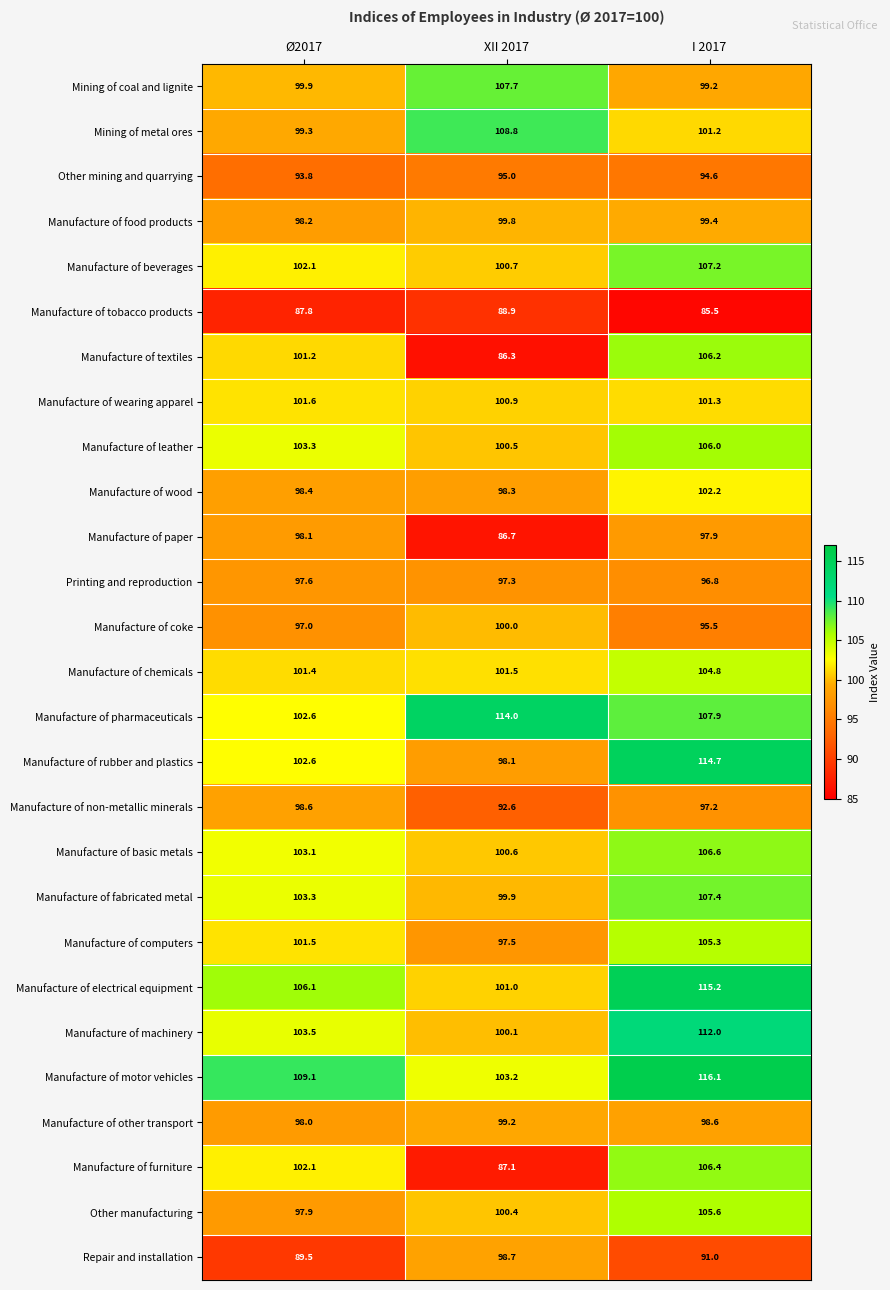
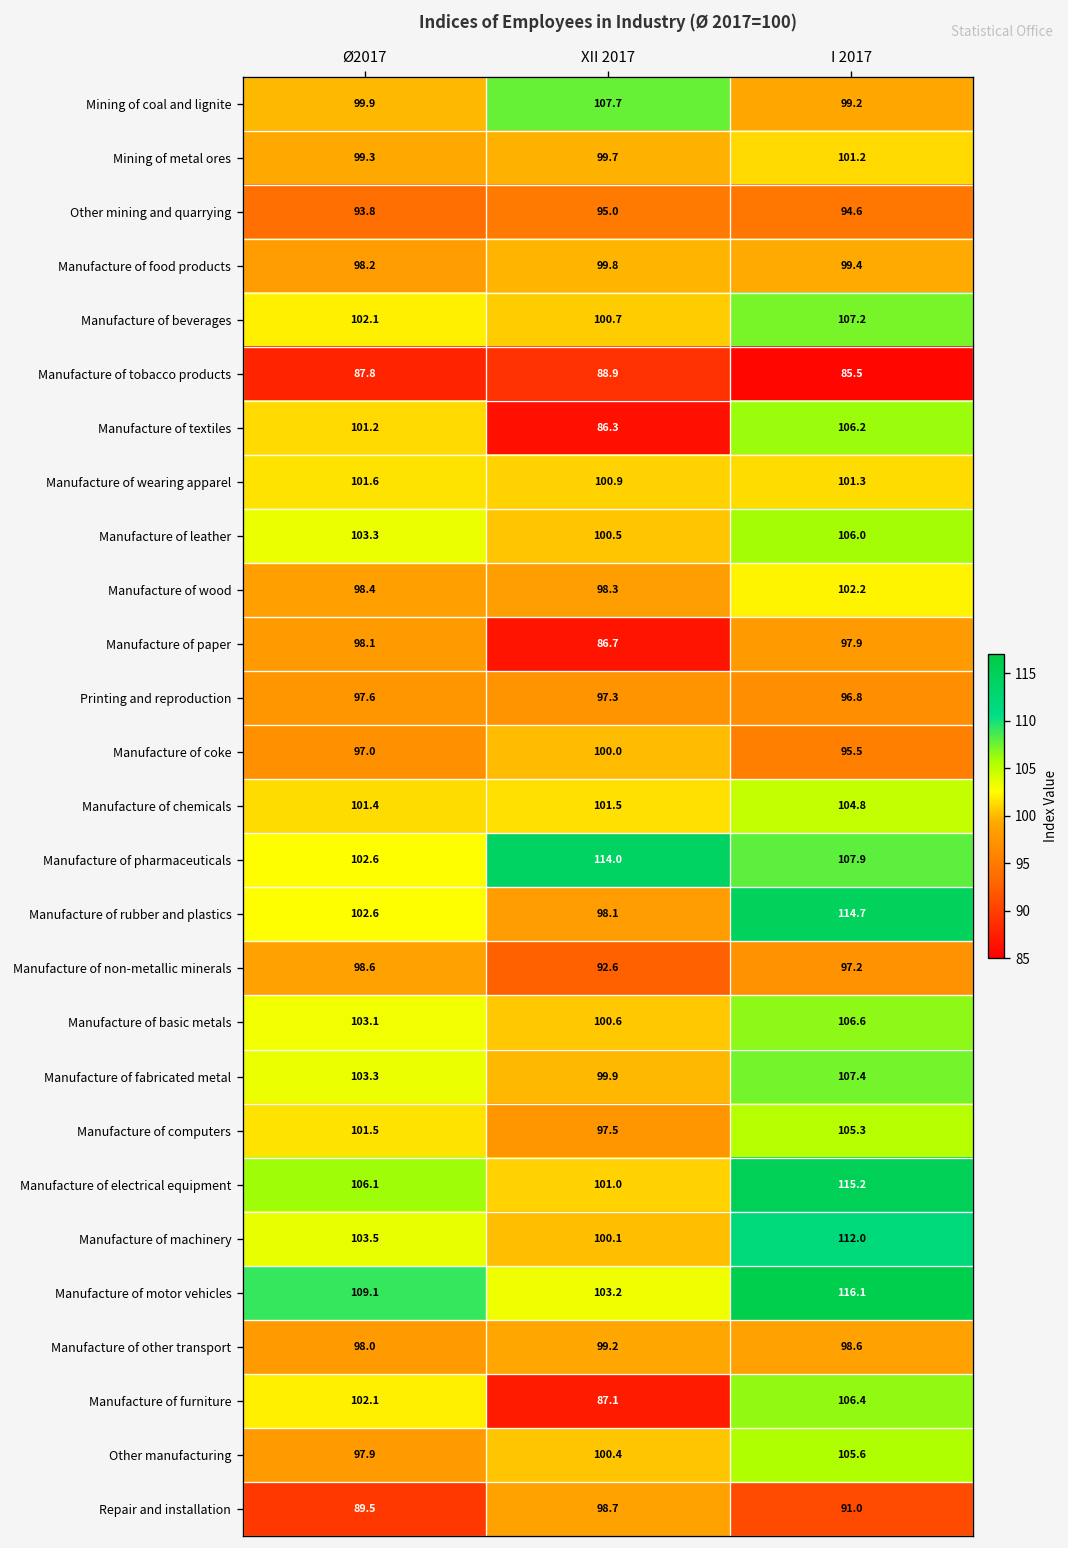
  {
    "Mining of coal and lignite": {
      "Ø2017": 99.9,
      "XII 2017": 107.7,
      "I 2017": 99.2
    },
    "Mining of metal ores": {
      "Ø2017": 99.3,
-     "XII 2017": 108.8,
+     "XII 2017": 99.7,
      "I 2017": 101.2
    },
    "Other mining and quarrying": {
      "Ø2017": 93.8,
      "XII 2017": 95.0,
      "I 2017": 94.6
    },
    "Manufacture of food products": {
      "Ø2017": 98.2,
      "XII 2017": 99.8,
      "I 2017": 99.4
    },
    "Manufacture of beverages": {
      "Ø2017": 102.1,
      "XII 2017": 100.7,
      "I 2017": 107.2
    },
    "Manufacture of tobacco products": {
      "Ø2017": 87.8,
      "XII 2017": 88.9,
      "I 2017": 85.5
    },
    "Manufacture of textiles": {
      "Ø2017": 101.2,
      "XII 2017": 86.3,
      "I 2017": 106.2
    },
    "Manufacture of wearing apparel": {
      "Ø2017": 101.6,
      "XII 2017": 100.9,
      "I 2017": 101.3
    },
    "Manufacture of leather": {
      "Ø2017": 103.3,
      "XII 2017": 100.5,
      "I 2017": 106.0
    },
    "Manufacture of wood": {
      "Ø2017": 98.4,
      "XII 2017": 98.3,
      "I 2017": 102.2
    },
    "Manufacture of paper": {
      "Ø2017": 98.1,
      "XII 2017": 86.7,
      "I 2017": 97.9
    },
    "Printing and reproduction": {
      "Ø2017": 97.6,
      "XII 2017": 97.3,
      "I 2017": 96.8
    },
    "Manufacture of coke": {
      "Ø2017": 97.0,
      "XII 2017": 100.0,
      "I 2017": 95.5
    },
    "Manufacture of chemicals": {
      "Ø2017": 101.4,
      "XII 2017": 101.5,
      "I 2017": 104.8
    },
    "Manufacture of pharmaceuticals": {
      "Ø2017": 102.6,
      "XII 2017": 114.0,
      "I 2017": 107.9
    },
    "Manufacture of rubber and plastics": {
      "Ø2017": 102.6,
      "XII 2017": 98.1,
      "I 2017": 114.7
    },
    "Manufacture of non-metallic minerals": {
      "Ø2017": 98.6,
      "XII 2017": 92.6,
      "I 2017": 97.2
    },
    "Manufacture of basic metals": {
      "Ø2017": 103.1,
      "XII 2017": 100.6,
      "I 2017": 106.6
    },
    "Manufacture of fabricated metal": {
      "Ø2017": 103.3,
      "XII 2017": 99.9,
      "I 2017": 107.4
    },
    "Manufacture of computers": {
      "Ø2017": 101.5,
      "XII 2017": 97.5,
      "I 2017": 105.3
    },
    "Manufacture of electrical equipment": {
      "Ø2017": 106.1,
      "XII 2017": 101.0,
      "I 2017": 115.2
    },
    "Manufacture of machinery": {
      "Ø2017": 103.5,
      "XII 2017": 100.1,
      "I 2017": 112.0
    },
    "Manufacture of motor vehicles": {
      "Ø2017": 109.1,
      "XII 2017": 103.2,
      "I 2017": 116.1
    },
    "Manufacture of other transport": {
      "Ø2017": 98.0,
      "XII 2017": 99.2,
      "I 2017": 98.6
    },
    "Manufacture of furniture": {
      "Ø2017": 102.1,
      "XII 2017": 87.1,
      "I 2017": 106.4
    },
    "Other manufacturing": {
      "Ø2017": 97.9,
      "XII 2017": 100.4,
      "I 2017": 105.6
    },
    "Repair and installation": {
      "Ø2017": 89.5,
      "XII 2017": 98.7,
      "I 2017": 91.0
    }
  }
